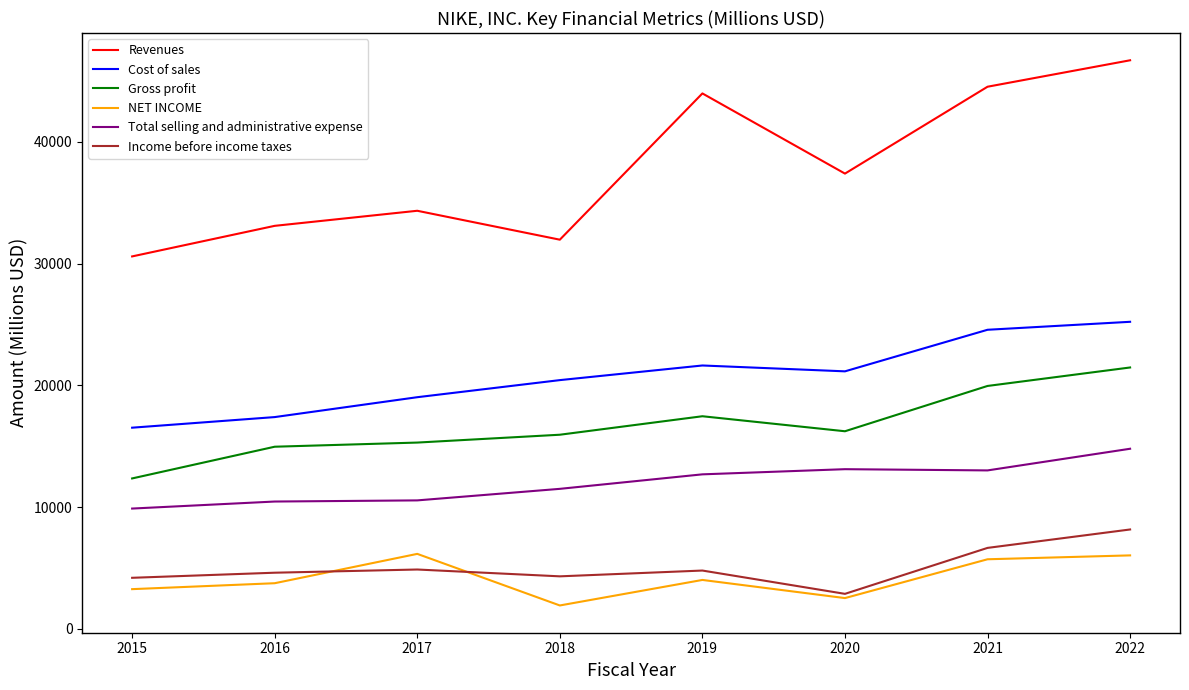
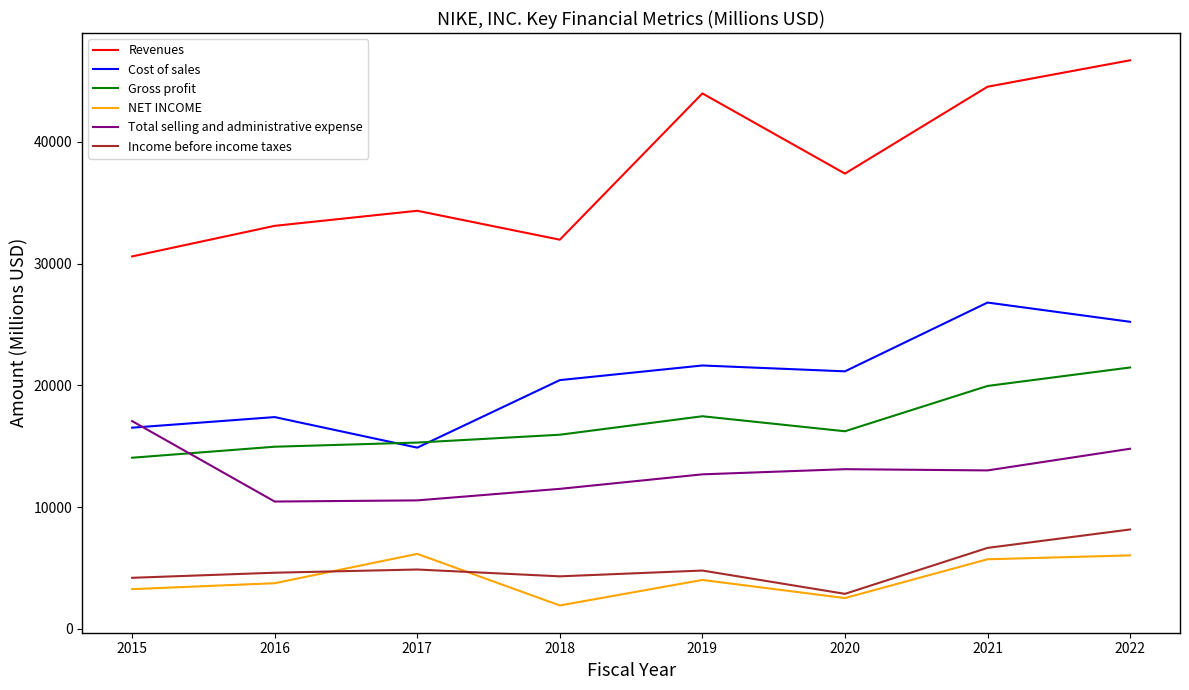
  {
    "Revenues": {
      "2015": 30600,
      "2016": 33100,
      "2017": 34400,
      "2018": 32000,
      "2019": 44000,
      "2020": 37400,
      "2021": 44500,
      "2022": 46700
    },
    "Cost of sales": {
      "2015": 16500,
      "2016": 17400,
-     "2017": 19000,
+     "2017": 14900,
      "2018": 20400,
      "2019": 21600,
      "2020": 21200,
-     "2021": 24600,
+     "2021": 26800,
      "2022": 25200
    },
    "Gross profit": {
-     "2015": 12400,
+     "2015": 14100,
      "2016": 15000,
      "2017": 15300,
      "2018": 16000,
      "2019": 17500,
      "2020": 16200,
      "2021": 20000,
      "2022": 21500
    },
    "NET INCOME": {
      "2015": 3300,
      "2016": 3800,
      "2017": 6200,
      "2018": 1900,
      "2019": 4000,
      "2020": 2500,
      "2021": 5700,
      "2022": 6000
    },
    "Total selling and administrative expense": {
-     "2015": 9900,
+     "2015": 17100,
      "2016": 10500,
      "2017": 10600,
      "2018": 11500,
      "2019": 12700,
      "2020": 13100,
      "2021": 13000,
      "2022": 14800
    },
    "Income before income taxes": {
      "2015": 4200,
      "2016": 4600,
      "2017": 4900,
      "2018": 4300,
      "2019": 4800,
      "2020": 2900,
      "2021": 6700,
      "2022": 8200
    }
  }
